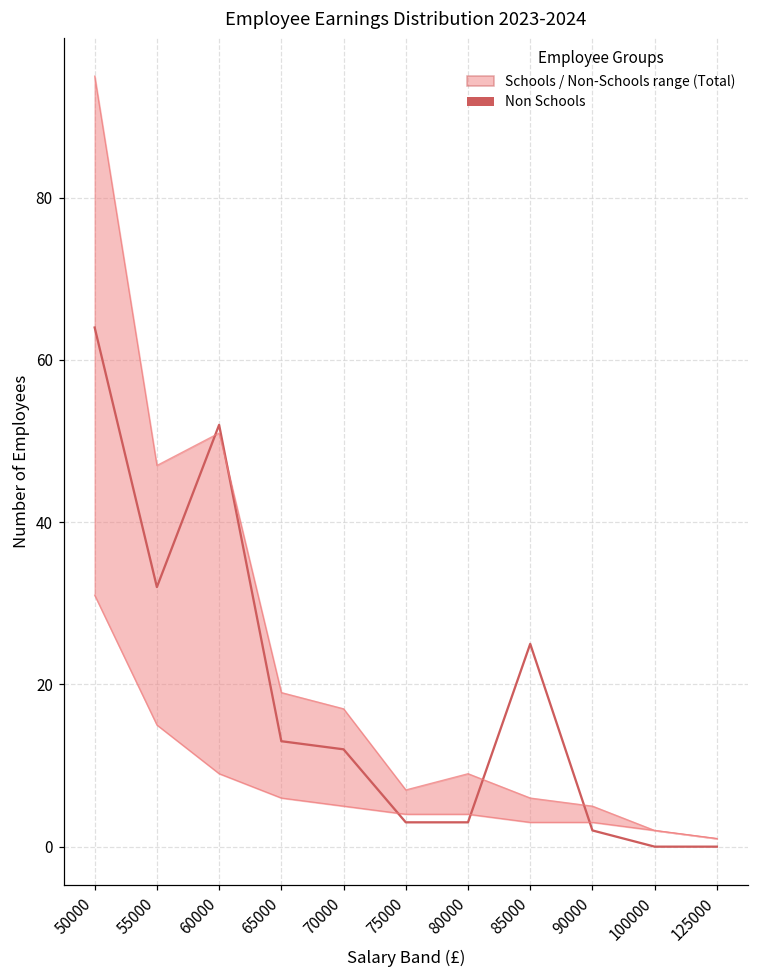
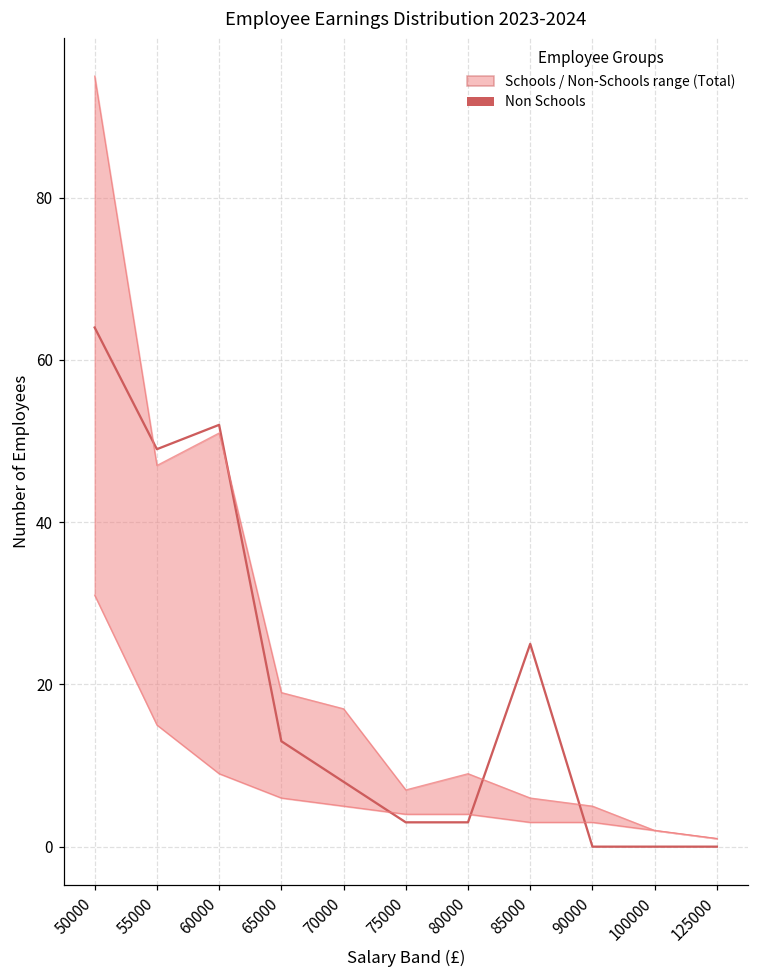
  {
    "Non Schools": {
      "50000": 64,
-     "55000": 32,
+     "55000": 49,
      "60000": 52,
      "65000": 13,
-     "70000": 12,
+     "70000": 8,
      "75000": 3,
      "80000": 3,
      "85000": 25,
-     "90000": 2,
+     "90000": 0,
      "100000": 0,
      "125000": 0
    }
  }
